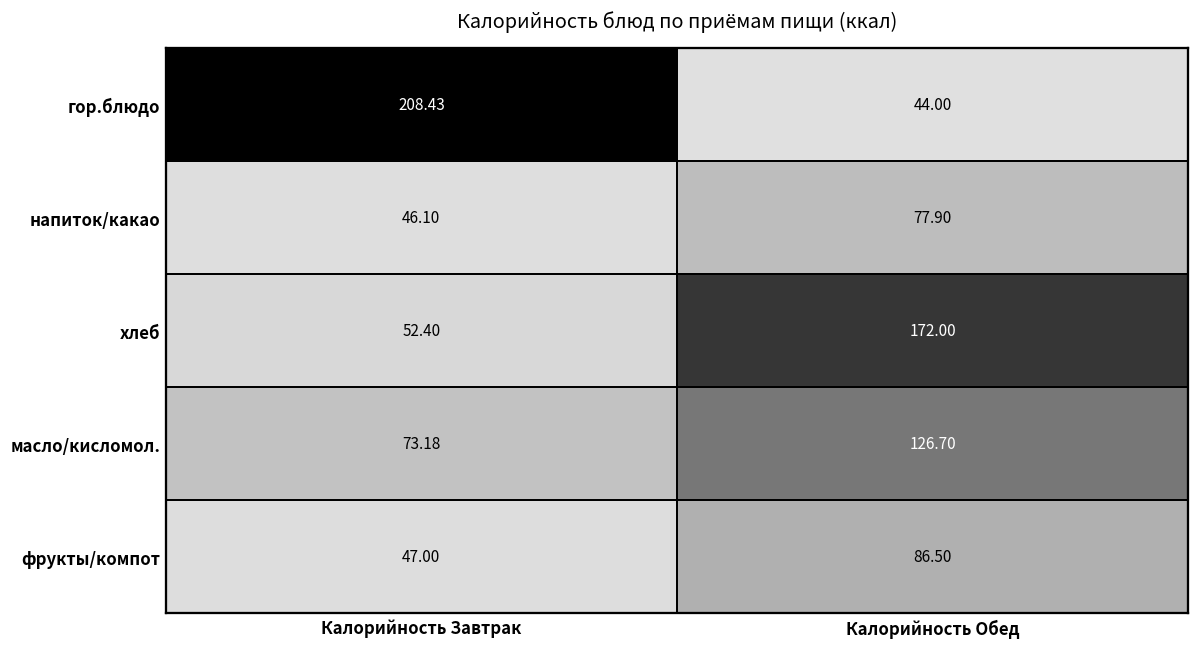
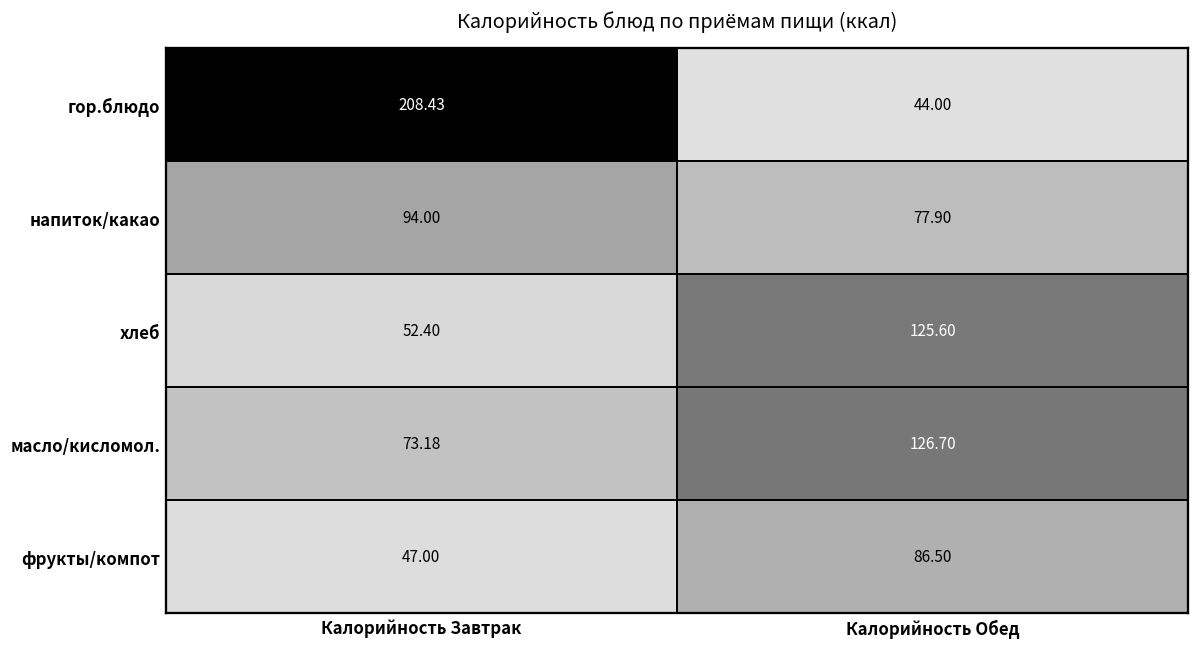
  {
    "гор.блюдо": {
      "Калорийность Завтрак": 208.43,
      "Калорийность Обед": 44.00
    },
    "напиток/какао": {
-     "Калорийность Завтрак": 46.10,
+     "Калорийность Завтрак": 94.00,
      "Калорийность Обед": 77.90
    },
    "хлеб": {
      "Калорийность Завтрак": 52.40,
-     "Калорийность Обед": 172.00
+     "Калорийность Обед": 125.60
    },
    "масло/кисломол.": {
      "Калорийность Завтрак": 73.18,
      "Калорийность Обед": 126.70
    },
    "фрукты/компот": {
      "Калорийность Завтрак": 47.00,
      "Калорийность Обед": 86.50
    }
  }
